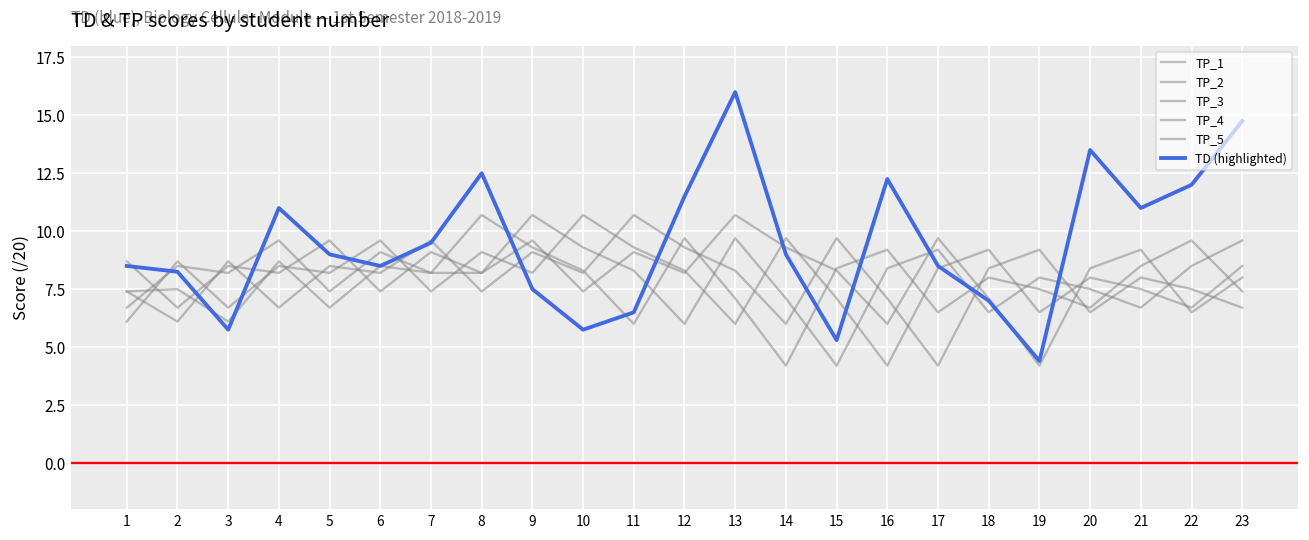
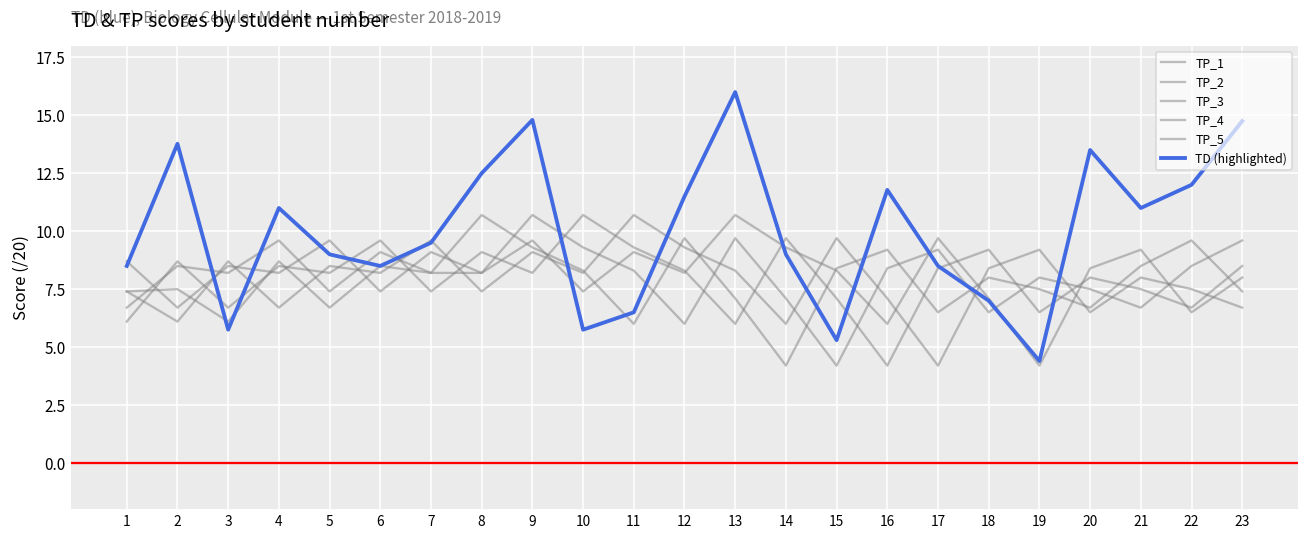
  {
    "TD (highlighted)": {
      "1": 8.5,
-     "2": 8.3,
+     "2": 13.8,
      "3": 5.8,
      "4": 11.0,
      "5": 9.0,
      "8": 12.5,
-     "9": 7.5,
+     "9": 14.8,
      "10": 5.8,
      "11": 6.5,
      "12": 11.5,
      "13": 16.0,
      "14": 9.0,
      "15": 5.3,
-     "16": 12.3,
+     "16": 11.8,
      "19": 4.4,
      "20": 13.5,
      "21": 11.0,
      "22": 12.0
    }
  }
